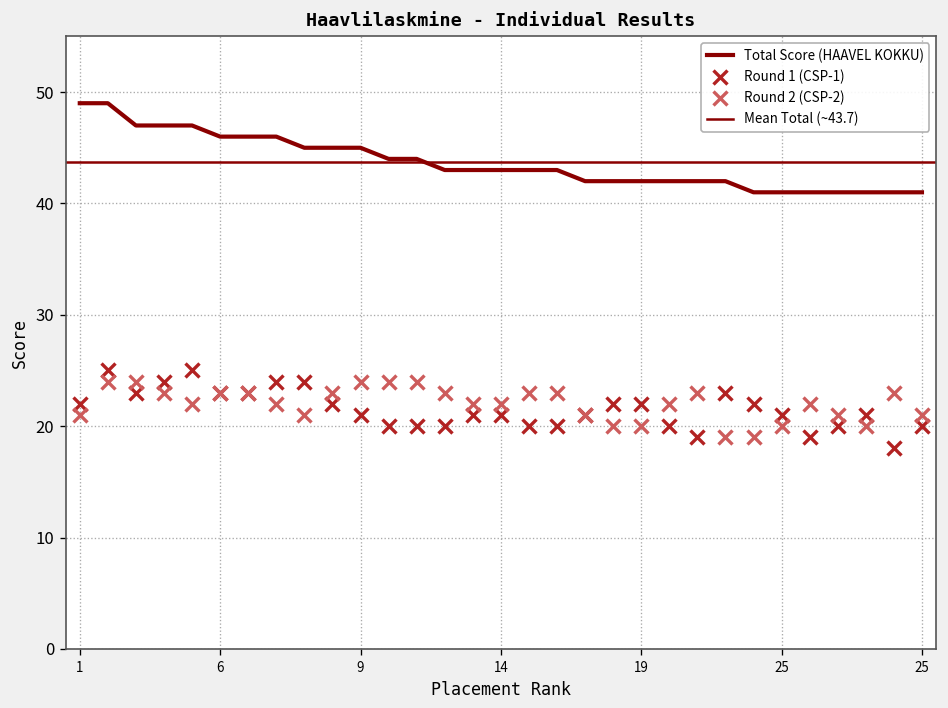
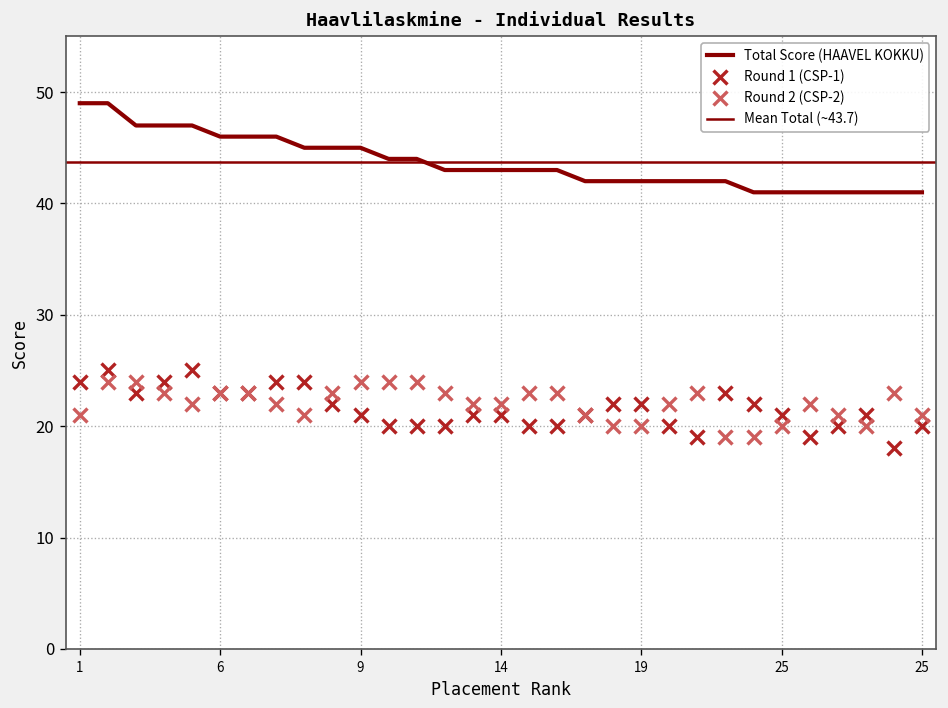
  {
    "Total Score (HAAVEL KOKKU)": {
      "1": 49
    },
    "Round 1 (CSP-1)": {
-     "1": 22
+     "1": 24
    },
    "Round 2 (CSP-2)": {
      "1": 21
    }
  }
